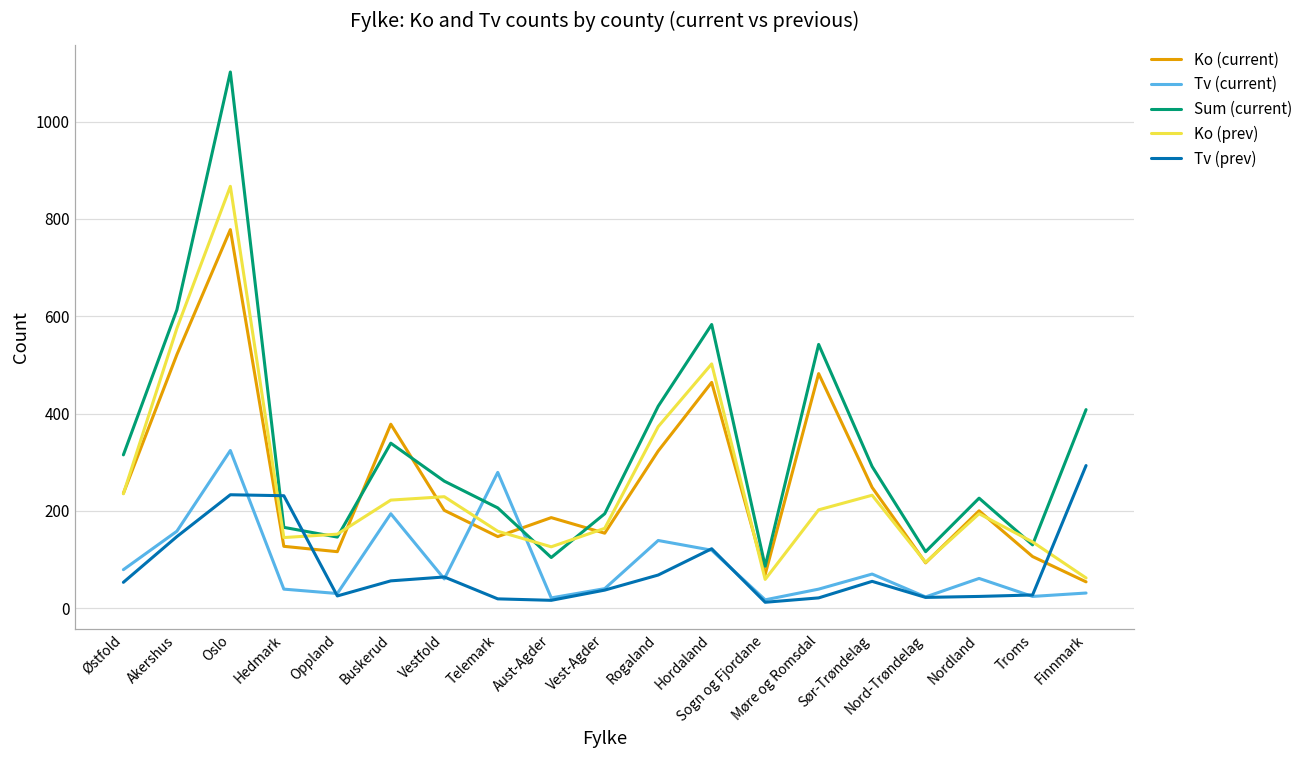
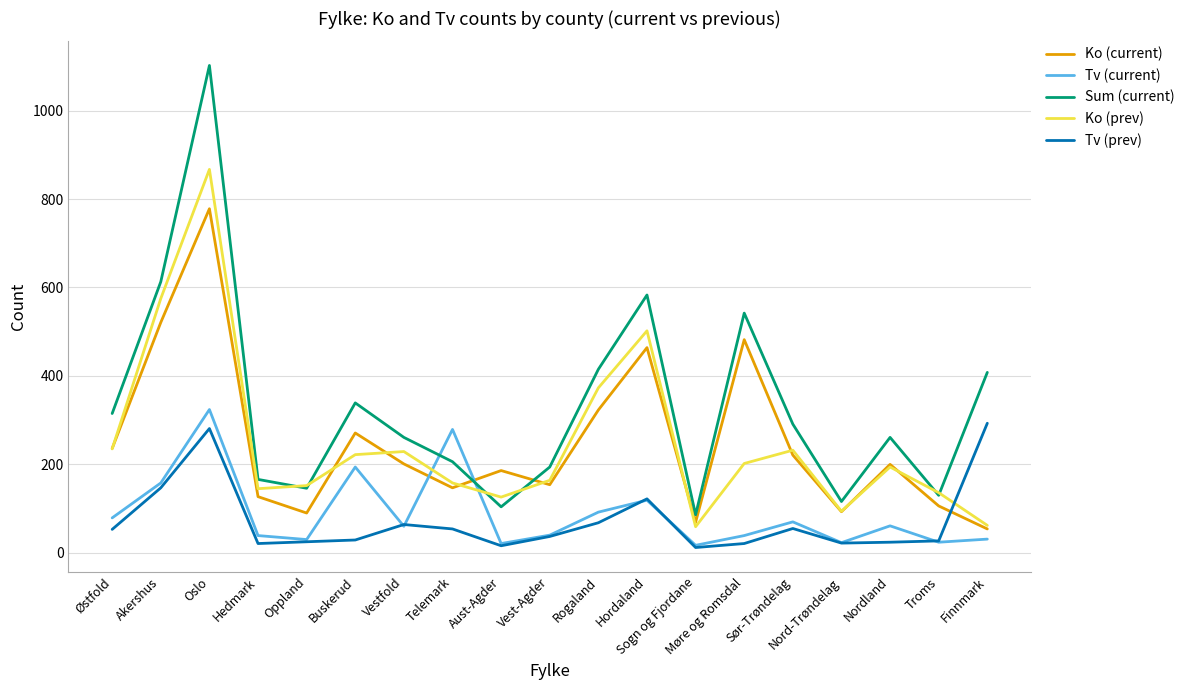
  {
    "Ko (current)": {
      "Akershus": 520,
      "Oslo": 780,
      "Hedmark": 130,
-     "Oppland": 120,
-     "Buskerud": 380,
+     "Oppland": 90,
+     "Buskerud": 270,
      "Vestfold": 200,
      "Telemark": 150,
      "Aust-Agder": 190,
      "Vest-Agder": 150,
      "Rogaland": 320,
      "Hordaland": 460,
      "Sogn og Fjordane": 70,
      "Møre og Romsdal": 480,
-     "Sør-Trøndelag": 250,
+     "Sør-Trøndelag": 220,
      "Nordland": 200,
      "Troms": 110,
      "Finnmark": 50
    },
    "Tv (current)": {
      "Østfold": 80,
      "Akershus": 160,
      "Oslo": 320,
      "Hedmark": 40,
      "Buskerud": 190,
      "Telemark": 280,
-     "Rogaland": 140,
+     "Rogaland": 90,
      "Møre og Romsdal": 40,
      "Sør-Trøndelag": 70,
      "Nordland": 60,
      "Finnmark": 30
    },
    "Sum (current)": {
      "Østfold": 320,
      "Akershus": 610,
      "Oslo": 1100,
      "Hedmark": 170,
      "Oppland": 150,
      "Buskerud": 340,
      "Vestfold": 260,
      "Telemark": 210,
      "Aust-Agder": 100,
      "Vest-Agder": 190,
      "Rogaland": 420,
      "Hordaland": 580,
      "Sogn og Fjordane": 90,
      "Møre og Romsdal": 540,
      "Sør-Trøndelag": 290,
      "Nord-Trøndelag": 120,
-     "Nordland": 230,
+     "Nordland": 260,
      "Troms": 130,
      "Finnmark": 410
    },
    "Ko (prev)": {
      "Akershus": 580,
      "Oslo": 870,
      "Hedmark": 150,
      "Oppland": 150,
      "Buskerud": 220,
      "Vestfold": 230,
      "Telemark": 160,
      "Aust-Agder": 130,
      "Vest-Agder": 160,
      "Rogaland": 370,
      "Hordaland": 500,
      "Sogn og Fjordane": 60,
      "Møre og Romsdal": 200,
      "Sør-Trøndelag": 230,
      "Nordland": 190,
      "Troms": 140,
      "Finnmark": 60
    },
    "Tv (prev)": {
      "Østfold": 50,
      "Akershus": 150,
-     "Oslo": 230,
-     "Hedmark": 230,
-     "Buskerud": 60,
-     "Telemark": 20,
+     "Oslo": 280,
+     "Hedmark": 20,
+     "Buskerud": 30,
+     "Telemark": 50,
      "Rogaland": 70,
      "Møre og Romsdal": 20,
      "Sør-Trøndelag": 60,
      "Nordland": 20,
      "Finnmark": 290
    }
  }
